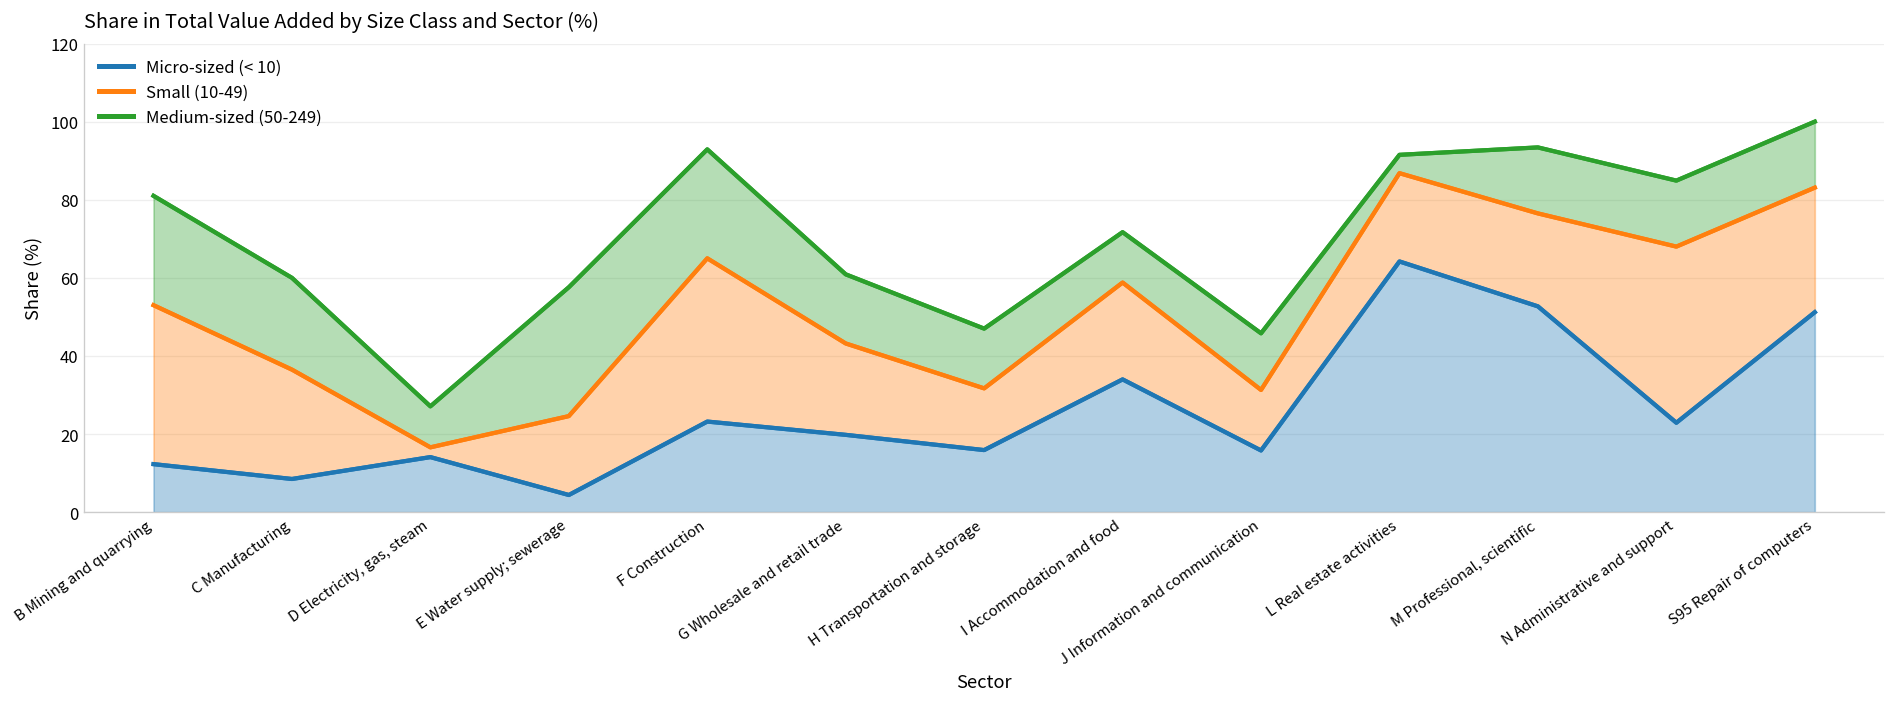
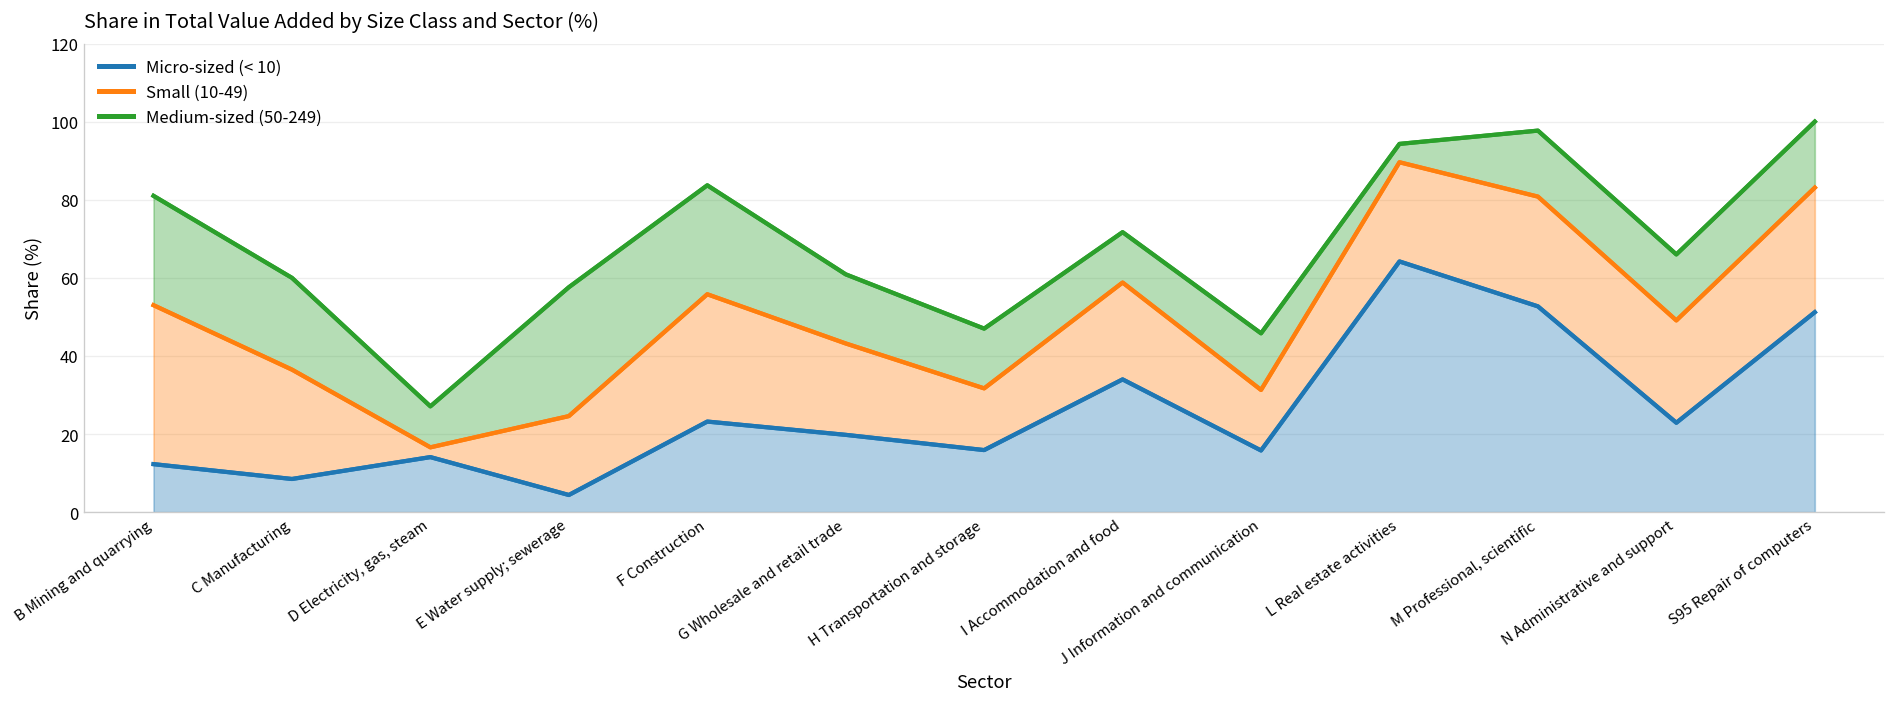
  {
    "Micro-sized (< 10)": {
      "B Mining and quarrying": 12,
      "C Manufacturing": 9,
      "D Electricity, gas, steam": 14,
      "E Water supply; sewerage": 4,
      "F Construction": 23,
      "G Wholesale and retail trade": 20,
      "H Transportation and storage": 16,
      "I Accommodation and food": 34,
      "J Information and communication": 16,
      "L Real estate activities": 64,
      "M Professional, scientific": 53,
      "N Administrative and support": 23,
      "S95 Repair of computers": 51
    },
    "Small (10-49)": {
      "B Mining and quarrying": 41,
      "C Manufacturing": 28,
      "D Electricity, gas, steam": 3,
      "E Water supply; sewerage": 20,
-     "F Construction": 42,
+     "F Construction": 33,
      "G Wholesale and retail trade": 23,
      "H Transportation and storage": 16,
      "I Accommodation and food": 25,
      "J Information and communication": 16,
-     "L Real estate activities": 23,
-     "M Professional, scientific": 24,
-     "N Administrative and support": 45,
+     "L Real estate activities": 25,
+     "M Professional, scientific": 28,
+     "N Administrative and support": 26,
      "S95 Repair of computers": 32
    },
    "Medium-sized (50-249)": {
      "B Mining and quarrying": 28,
      "C Manufacturing": 24,
      "D Electricity, gas, steam": 11,
      "E Water supply; sewerage": 33,
      "F Construction": 28,
      "G Wholesale and retail trade": 18,
      "H Transportation and storage": 15,
      "I Accommodation and food": 13,
      "J Information and communication": 14,
      "L Real estate activities": 5,
      "M Professional, scientific": 17,
      "N Administrative and support": 17,
      "S95 Repair of computers": 17
    }
  }
